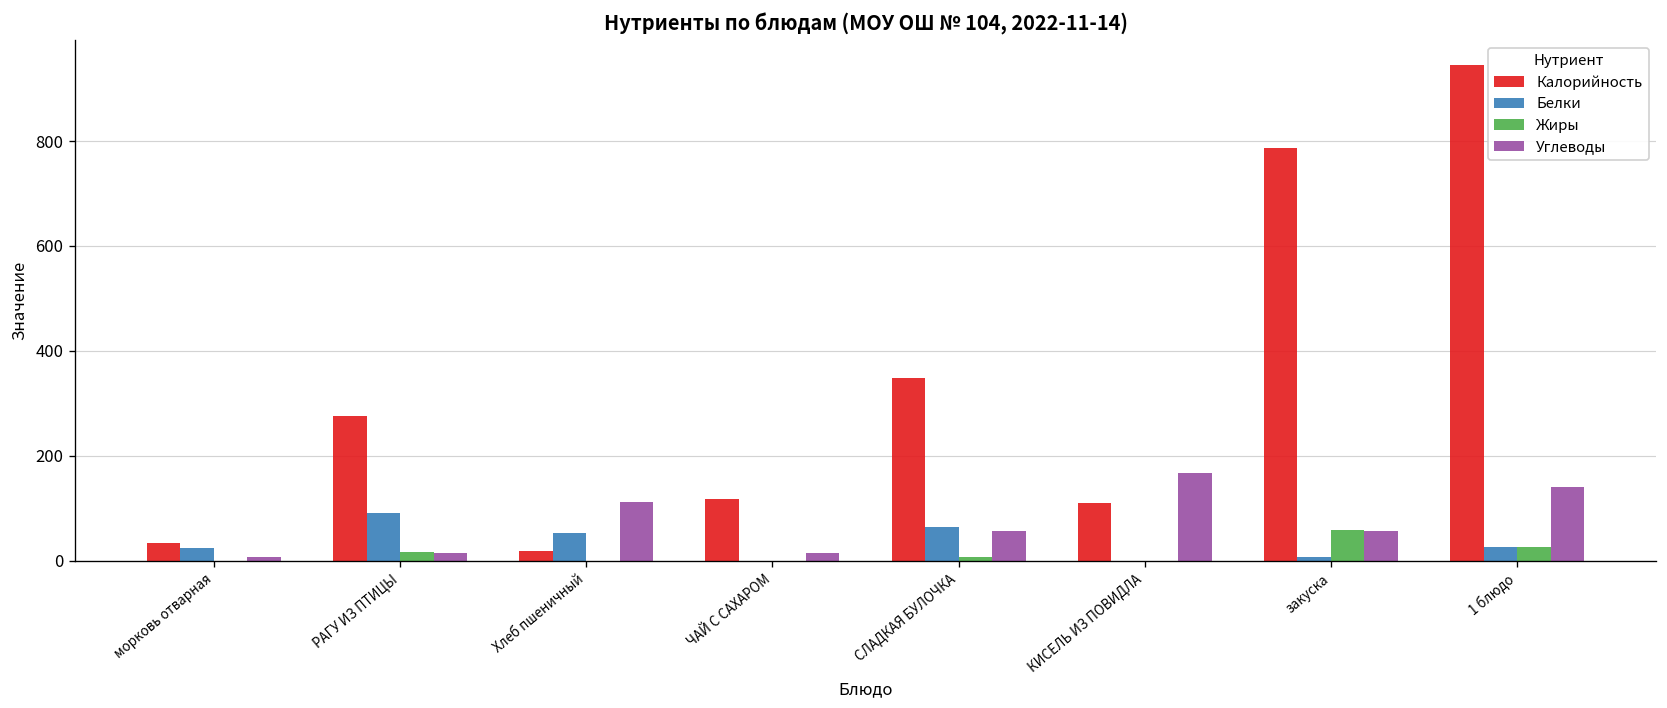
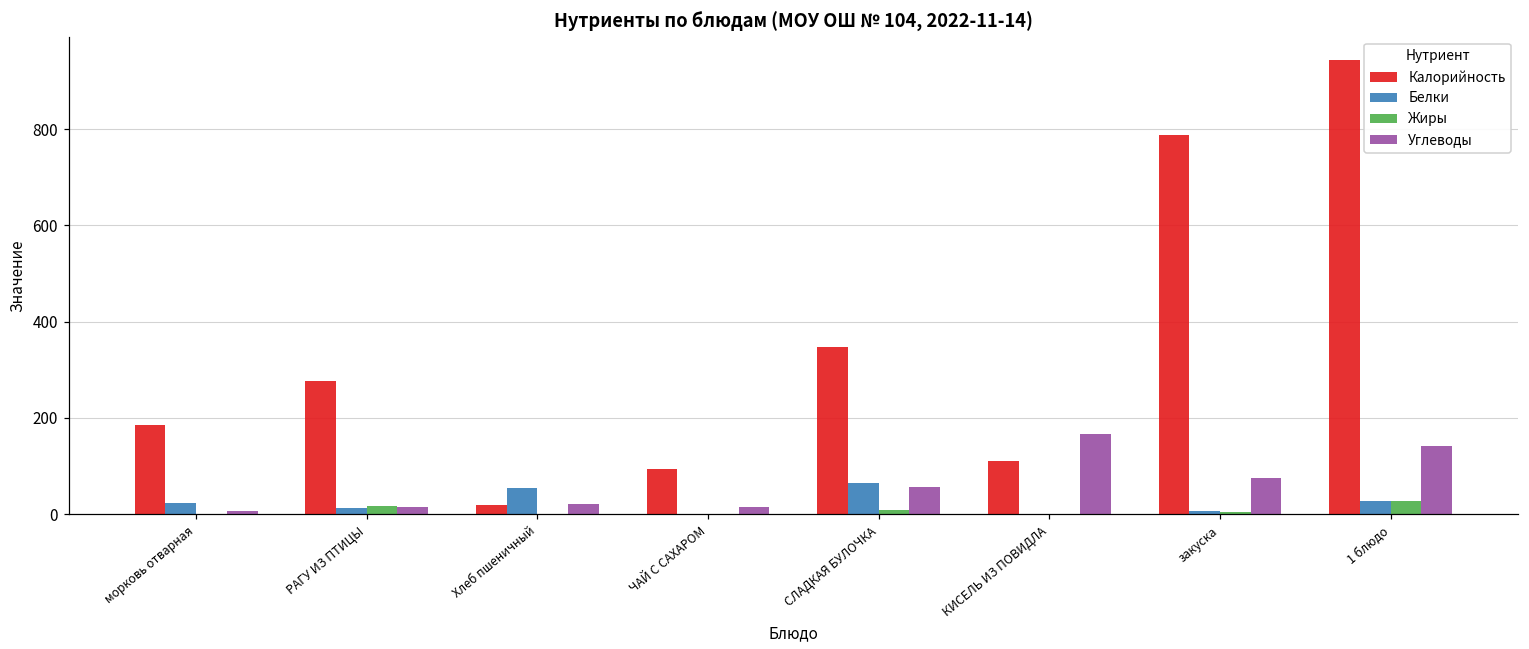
  {
    "Калорийность": {
-     "морковь отварная": 30,
+     "морковь отварная": 180,
      "РАГУ ИЗ ПТИЦЫ": 280,
      "Хлеб пшеничный": 20,
-     "ЧАЙ С САХАРОМ": 120,
+     "ЧАЙ С САХАРОМ": 90,
      "СЛАДКАЯ БУЛОЧКА": 350,
      "КИСЕЛЬ ИЗ ПОВИДЛА": 110,
      "закуска": 790,
      "1 блюдо": 940
    },
    "Белки": {
      "морковь отварная": 20,
-     "РАГУ ИЗ ПТИЦЫ": 90,
+     "РАГУ ИЗ ПТИЦЫ": 10,
      "Хлеб пшеничный": 50,
      "СЛАДКАЯ БУЛОЧКА": 70,
      "КИСЕЛЬ ИЗ ПОВИДЛА": 0,
      "закуска": 10,
      "1 блюдо": 30
    },
    "Жиры": {
      "РАГУ ИЗ ПТИЦЫ": 20,
      "ЧАЙ С САХАРОМ": 0,
      "СЛАДКАЯ БУЛОЧКА": 10,
      "КИСЕЛЬ ИЗ ПОВИДЛА": 0,
-     "закуска": 60,
+     "закуска": 10,
      "1 блюдо": 30
    },
    "Углеводы": {
      "морковь отварная": 10,
      "РАГУ ИЗ ПТИЦЫ": 10,
-     "Хлеб пшеничный": 110,
+     "Хлеб пшеничный": 20,
      "ЧАЙ С САХАРОМ": 20,
      "СЛАДКАЯ БУЛОЧКА": 60,
      "КИСЕЛЬ ИЗ ПОВИДЛА": 170,
-     "закуска": 60,
+     "закуска": 70,
      "1 блюдо": 140
    }
  }
